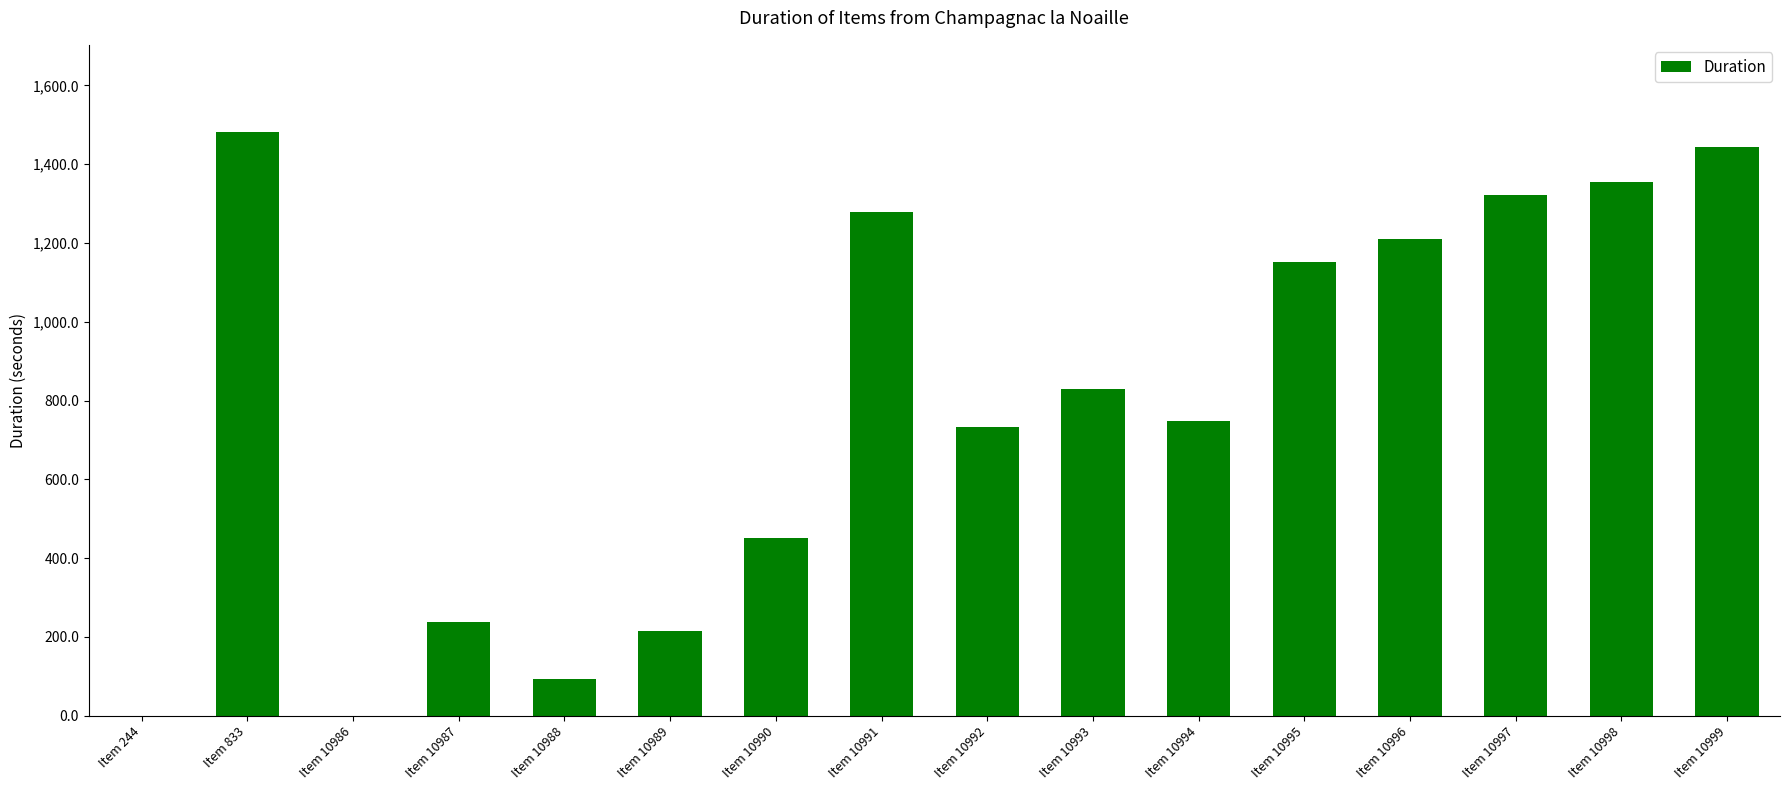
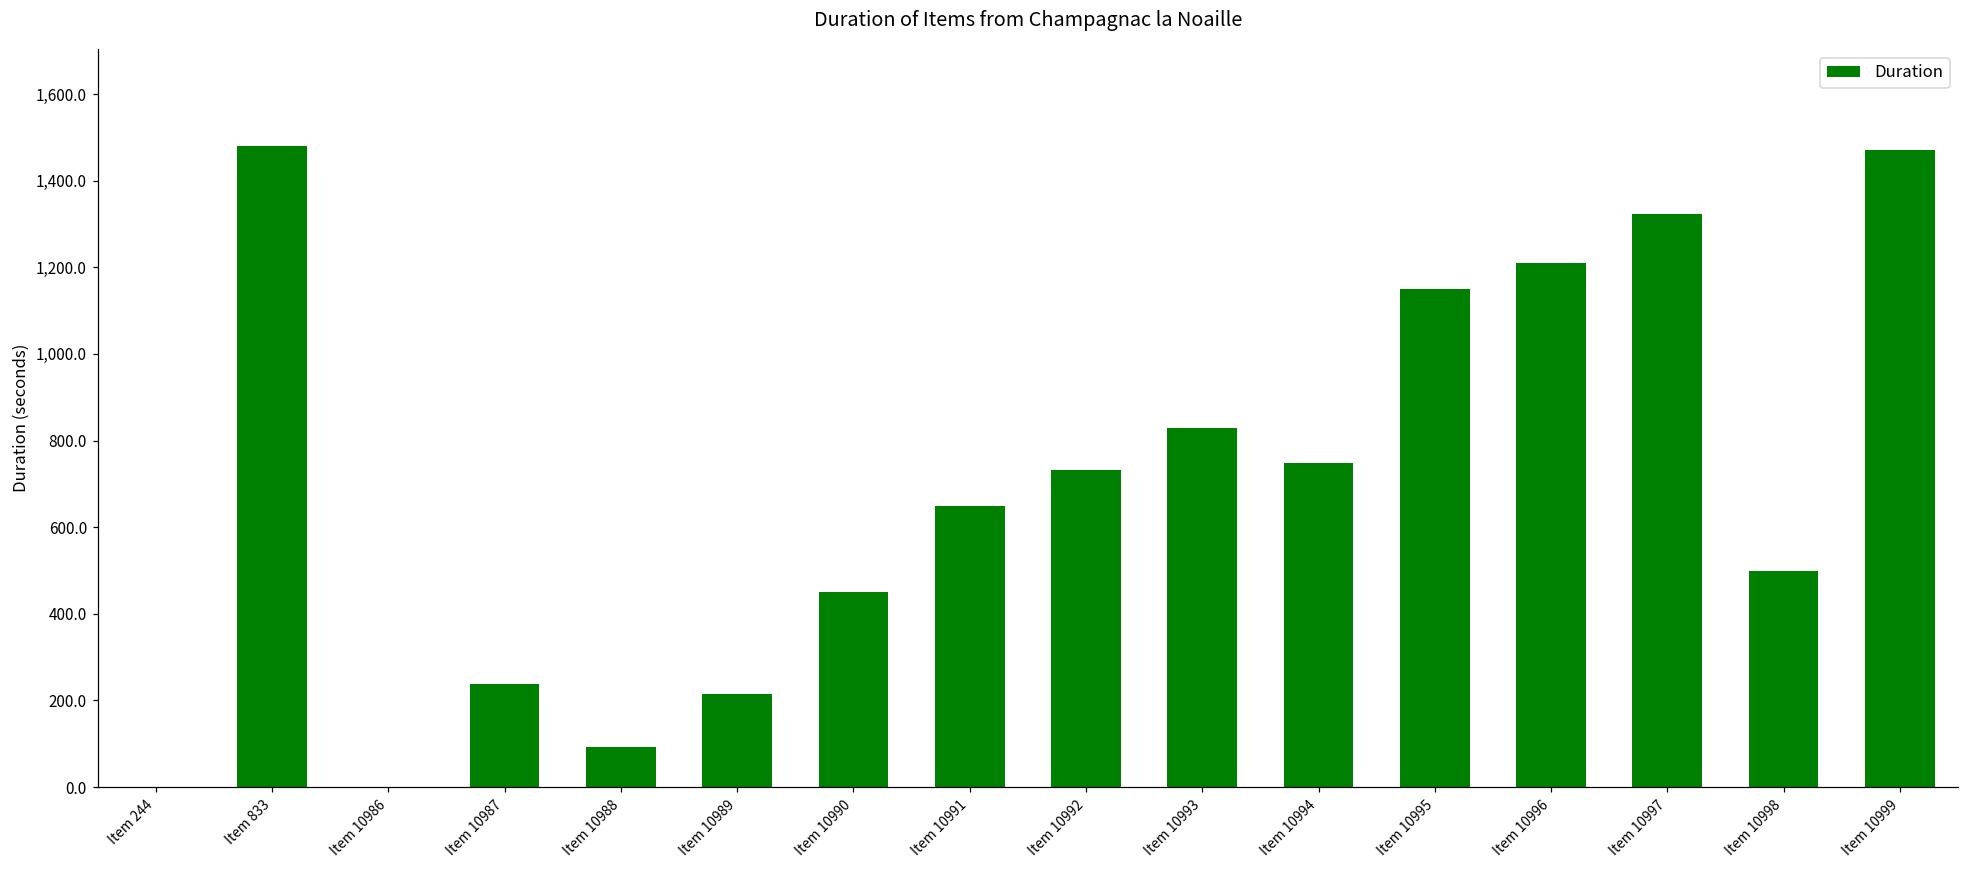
  {
    "Item 244": "0",
    "Item 833": "1,480",
    "Item 10986": "0",
    "Item 10987": "240",
    "Item 10988": "90",
    "Item 10989": "220",
    "Item 10990": "450",
-   "Item 10991": "1,280",
+   "Item 10991": "650",
    "Item 10992": "730",
    "Item 10993": "830",
    "Item 10994": "750",
    "Item 10995": "1,150",
    "Item 10996": "1,210",
    "Item 10997": "1,320",
-   "Item 10998": "1,350",
-   "Item 10999": "1,440"
+   "Item 10998": "500",
+   "Item 10999": "1,470"
  }
